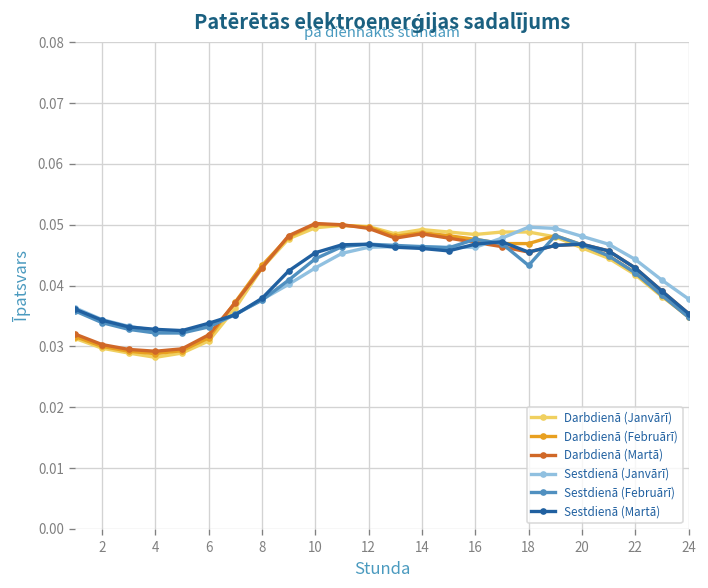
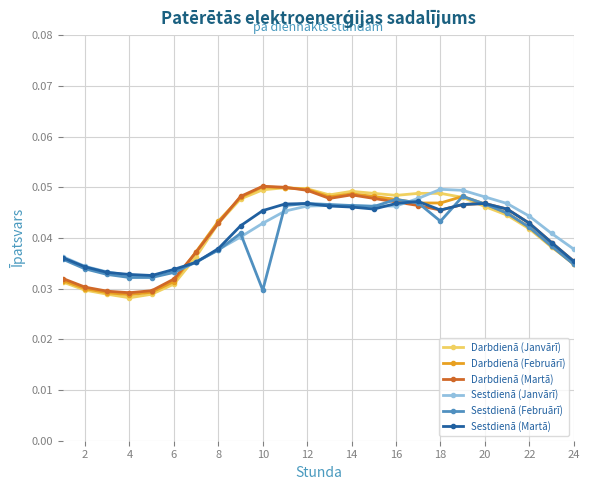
  {
    "Darbdienā (Janvārī)": {
      "4": 0.028,
      "10": 0.050,
      "14": 0.049,
      "16": 0.048,
      "18": 0.049
    },
    "Darbdienā (Februārī)": {
      "18": 0.047
    },
    "Darbdienā (Martā)": {
      "6": 0.032
    },
    "Sestdienā (Janvārī)": {
      "10": 0.043,
      "18": 0.050,
      "20": 0.048,
      "22": 0.044,
      "24": 0.038
    },
    "Sestdienā (Februārī)": {
-     "10": 0.044,
+     "10": 0.030,
      "18": 0.043
    },
    "Sestdienā (Martā)": {
      "10": 0.045
    }
  }
